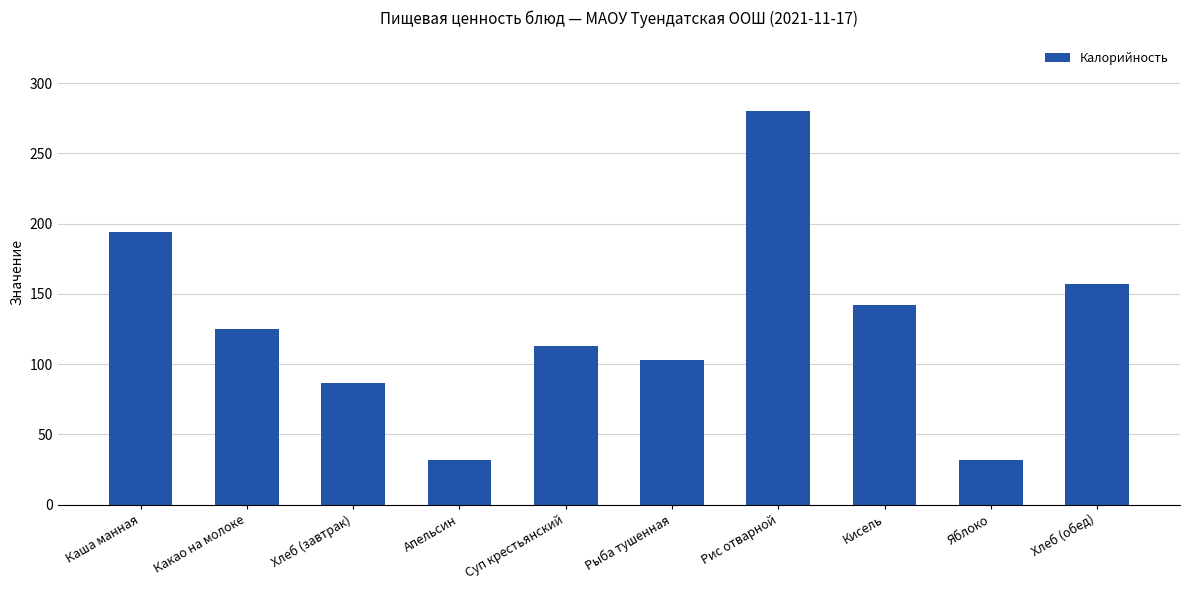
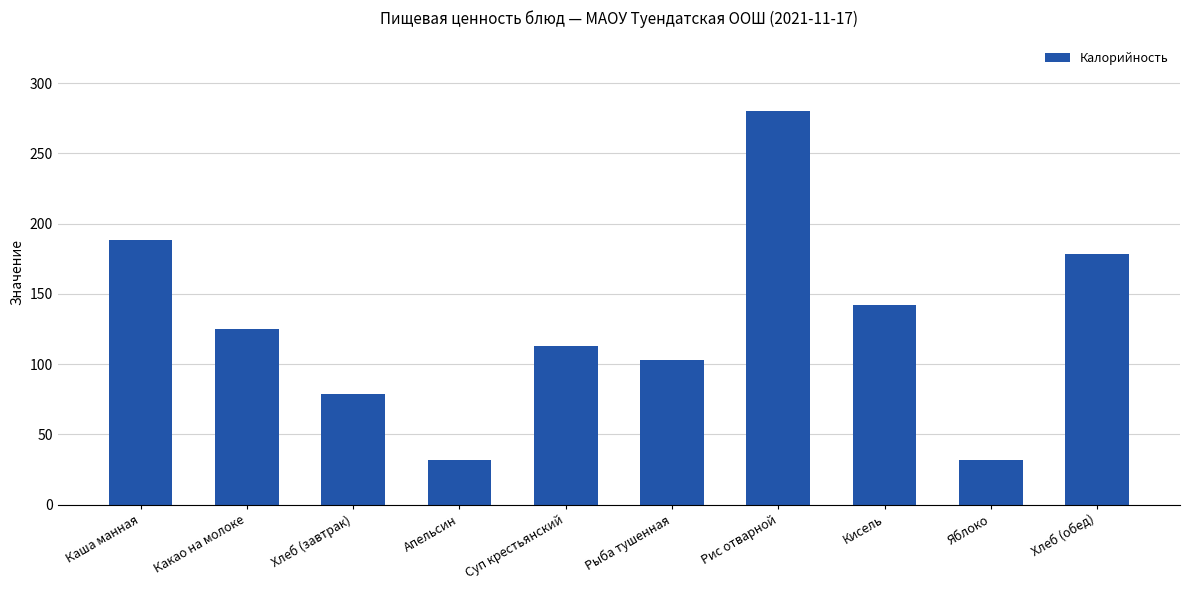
  {
-   "Каша манная": 194,
+   "Каша манная": 188,
    "Какао на молоке": 125,
-   "Хлеб (завтрак)": 86,
+   "Хлеб (завтрак)": 79,
    "Апельсин": 32,
    "Суп крестьянский": 113,
    "Рыба тушенная": 103,
    "Рис отварной": 280,
    "Кисель": 142,
    "Яблоко": 32,
-   "Хлеб (обед)": 157
+   "Хлеб (обед)": 179
  }
